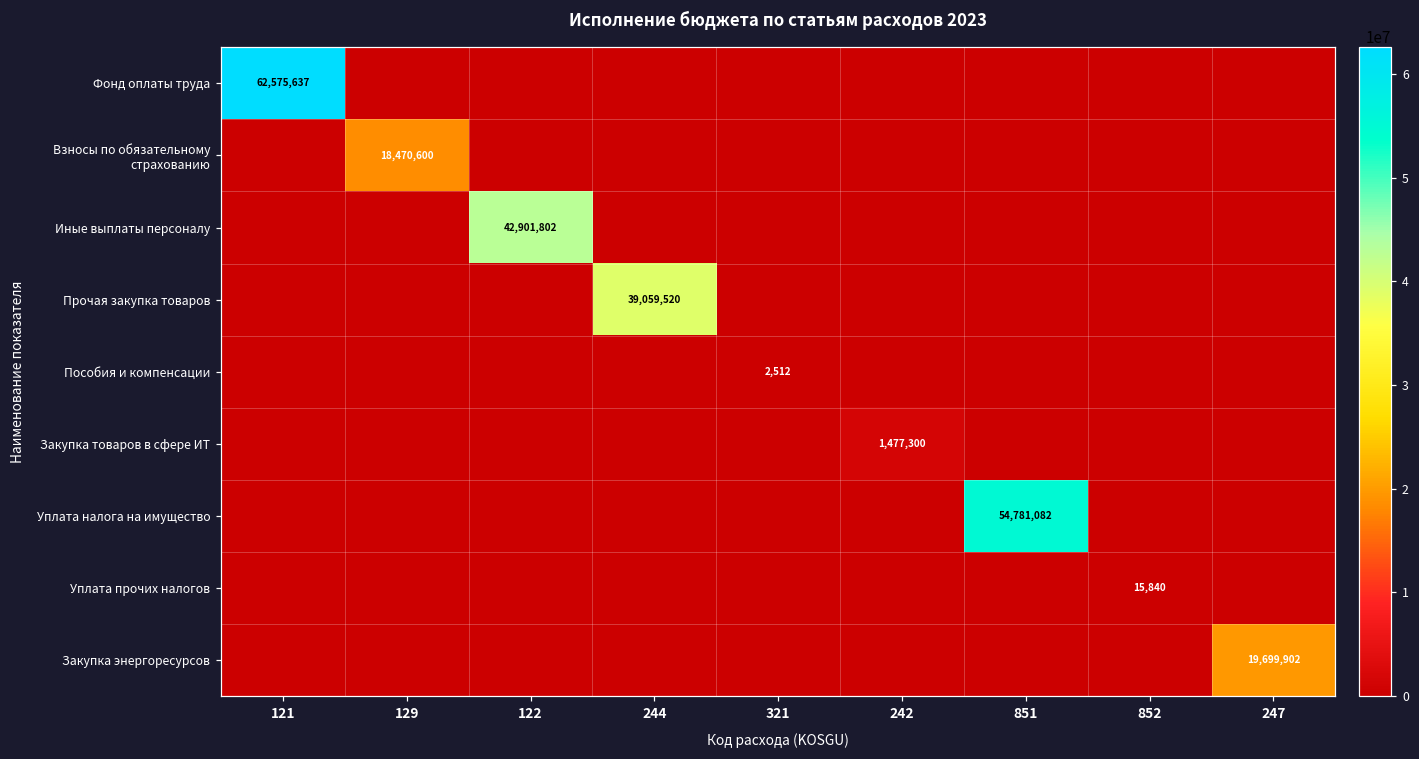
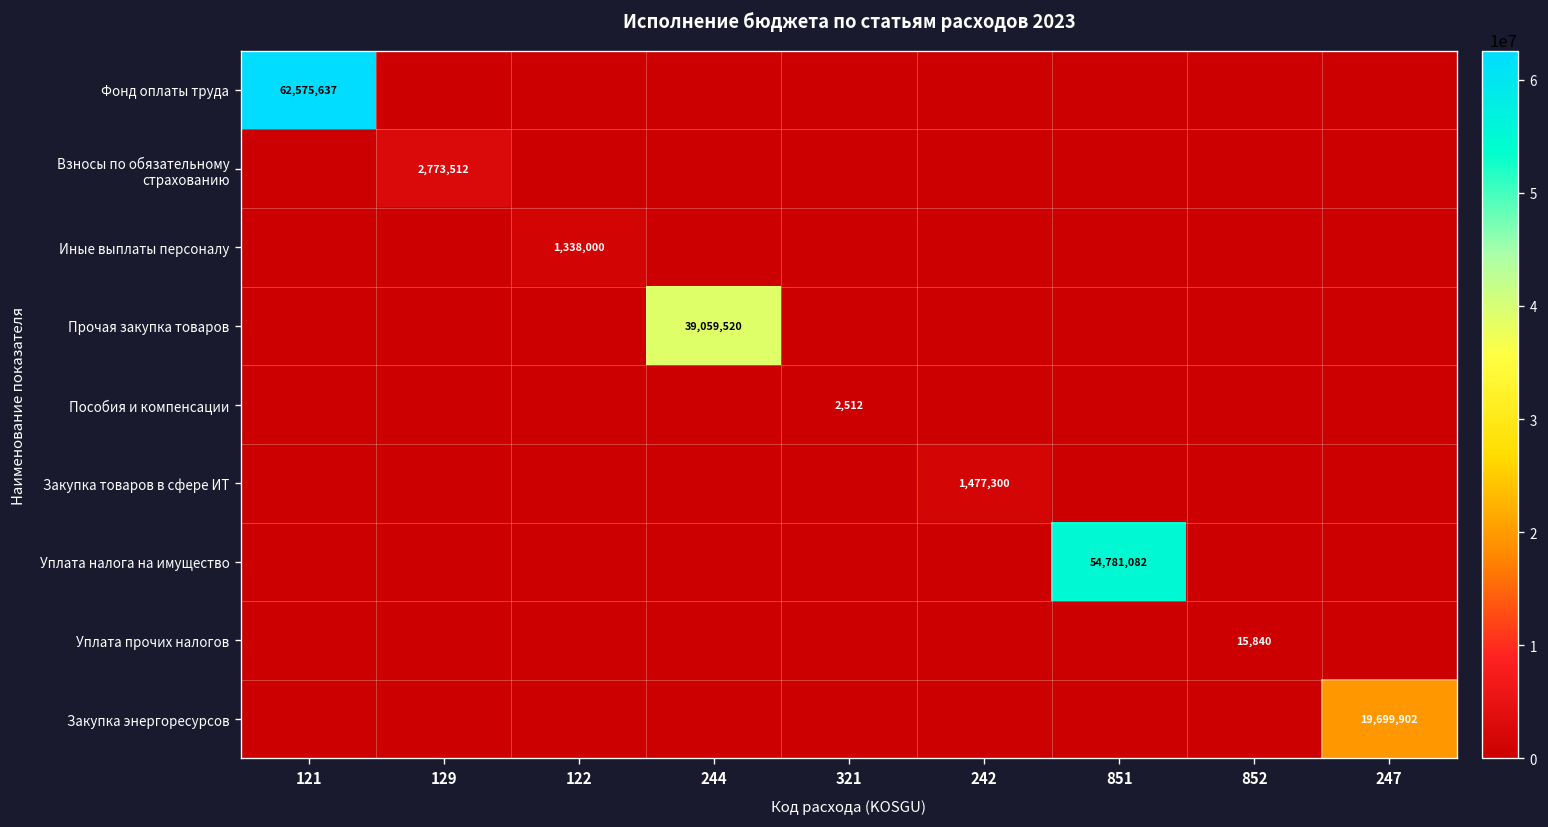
  {
    "Фонд оплаты труда": {
      "121": "62,575,637"
    },
    "Взносы по обязательному страхованию": {
-     "129": "18,470,600"
+     "129": "2,773,512"
    },
    "Иные выплаты персоналу": {
-     "122": "42,901,802"
+     "122": "1,338,000"
    },
    "Прочая закупка товаров": {
      "244": "39,059,520"
    },
    "Пособия и компенсации": {
      "321": "2,512"
    },
    "Закупка товаров в сфере ИТ": {
      "242": "1,477,300"
    },
    "Уплата налога на имущество": {
      "851": "54,781,082"
    },
    "Уплата прочих налогов": {
      "852": "15,840"
    },
    "Закупка энергоресурсов": {
      "247": "19,699,902"
    }
  }
